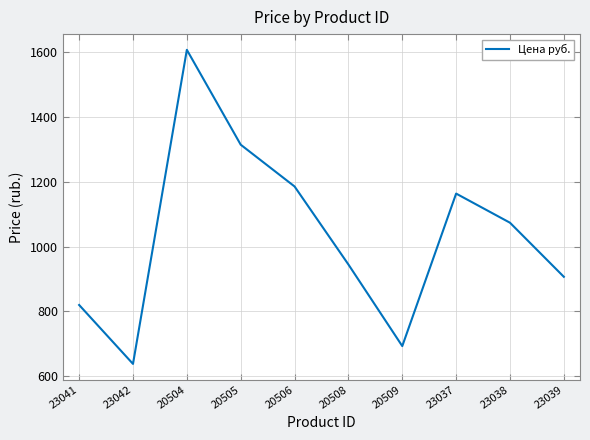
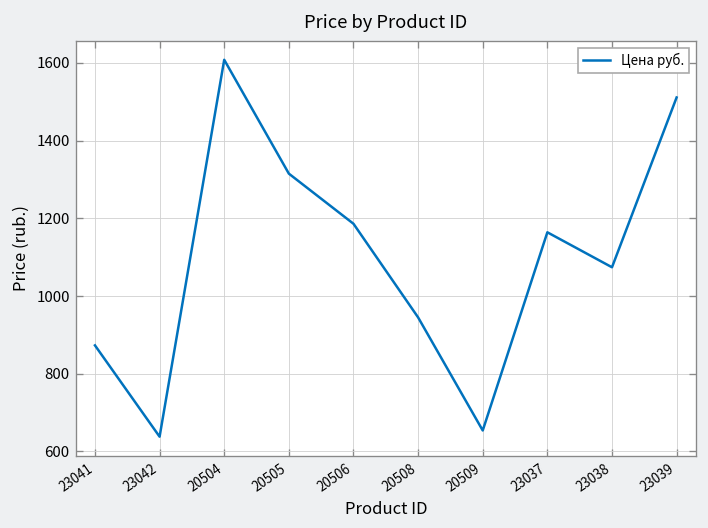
  {
-   "23041": 820,
+   "23041": 870,
    "23042": 640,
    "20504": 1610,
    "20505": 1320,
    "20506": 1190,
    "20508": 950,
-   "20509": 690,
+   "20509": 650,
    "23037": 1160,
    "23038": 1070,
-   "23039": 910
+   "23039": 1510
  }
